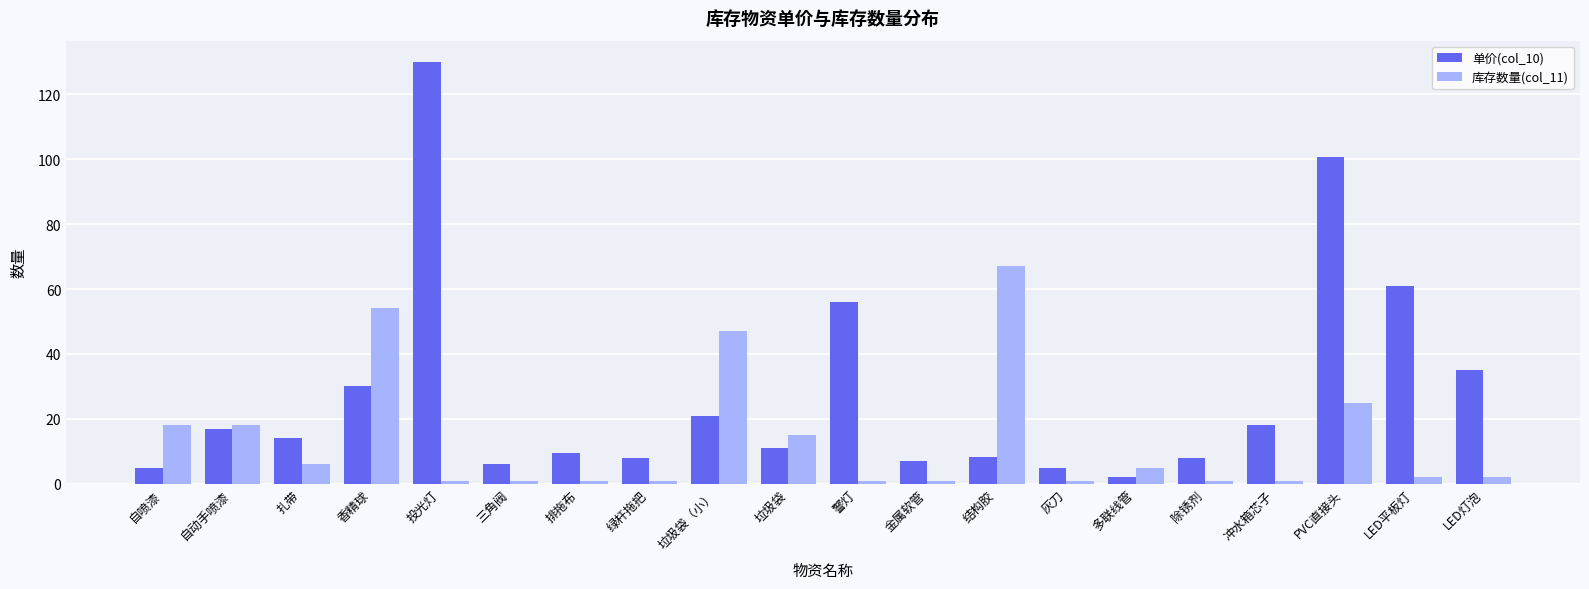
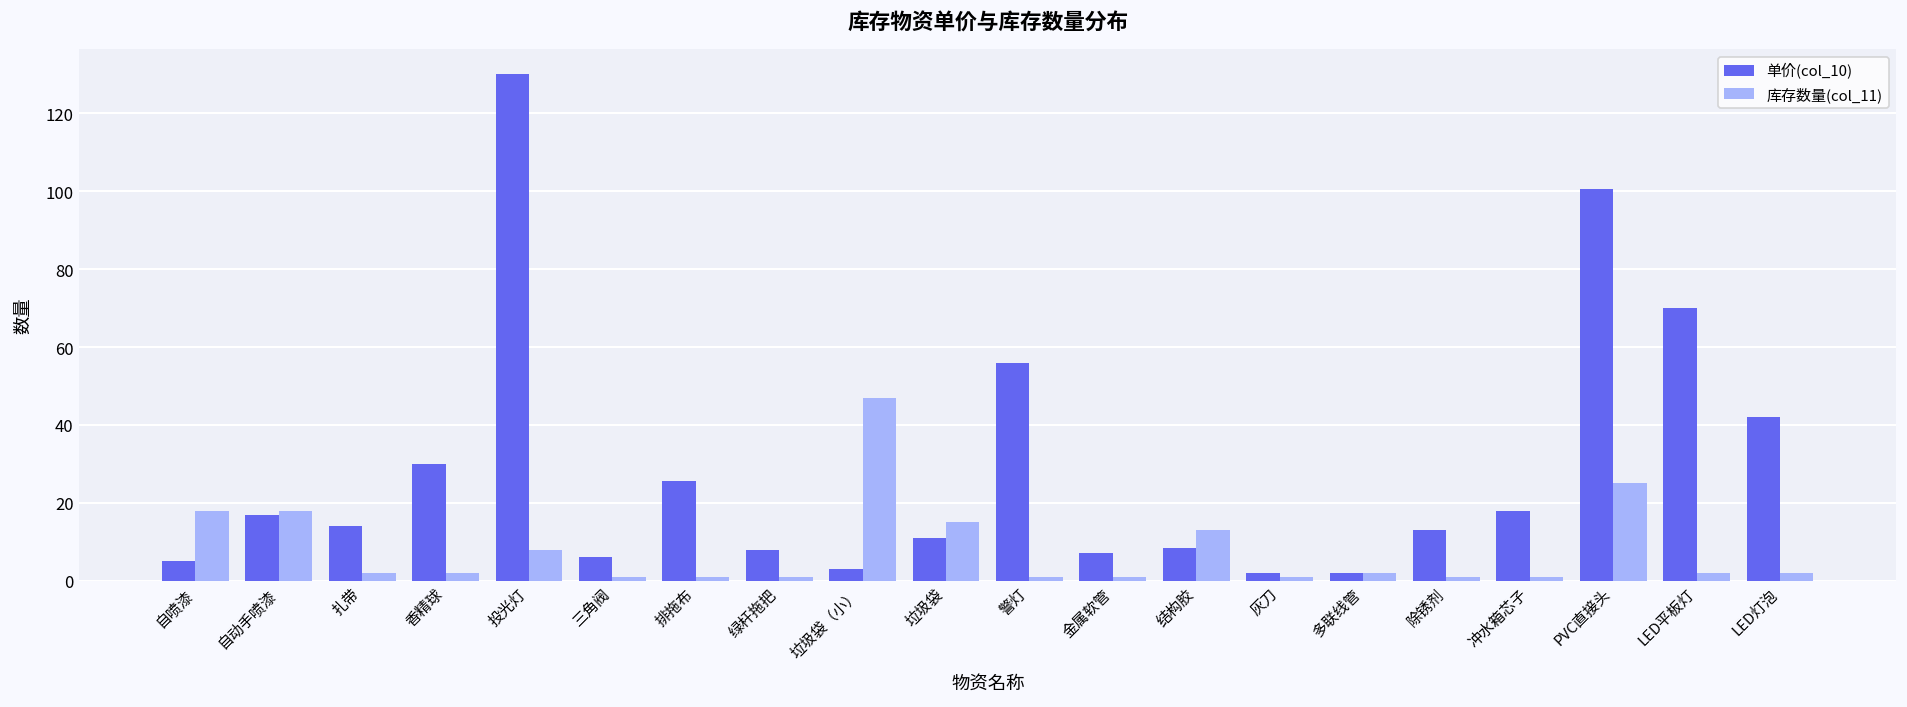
  {
    "单价(col_10)": {
      "自喷漆": 5,
      "自动手喷漆": 17,
      "扎带": 14,
      "香精球": 30,
      "投光灯": 130,
      "三角阀": 6,
-     "排拖布": 10,
+     "排拖布": 26,
      "绿杆拖把": 8,
-     "垃圾袋（小）": 21,
+     "垃圾袋（小）": 3,
      "垃圾袋": 11,
      "警灯": 56,
      "金属软管": 7,
      "结构胶": 8,
-     "灰刀": 5,
+     "灰刀": 2,
      "多联线管": 2,
-     "除锈剂": 8,
+     "除锈剂": 13,
      "冲水箱芯子": 18,
      "PVC直接头": 101,
-     "LED平板灯": 61,
-     "LED灯泡": 35
+     "LED平板灯": 70,
+     "LED灯泡": 42
    },
    "库存数量(col_11)": {
      "自喷漆": 18,
      "自动手喷漆": 18,
-     "扎带": 6,
-     "香精球": 54,
-     "投光灯": 1,
+     "扎带": 2,
+     "香精球": 2,
+     "投光灯": 8,
      "三角阀": 1,
      "排拖布": 1,
      "绿杆拖把": 1,
      "垃圾袋（小）": 47,
      "垃圾袋": 15,
      "警灯": 1,
      "金属软管": 1,
-     "结构胶": 67,
+     "结构胶": 13,
      "灰刀": 1,
-     "多联线管": 5,
+     "多联线管": 2,
      "除锈剂": 1,
      "冲水箱芯子": 1,
      "PVC直接头": 25,
      "LED平板灯": 2,
      "LED灯泡": 2
    }
  }
